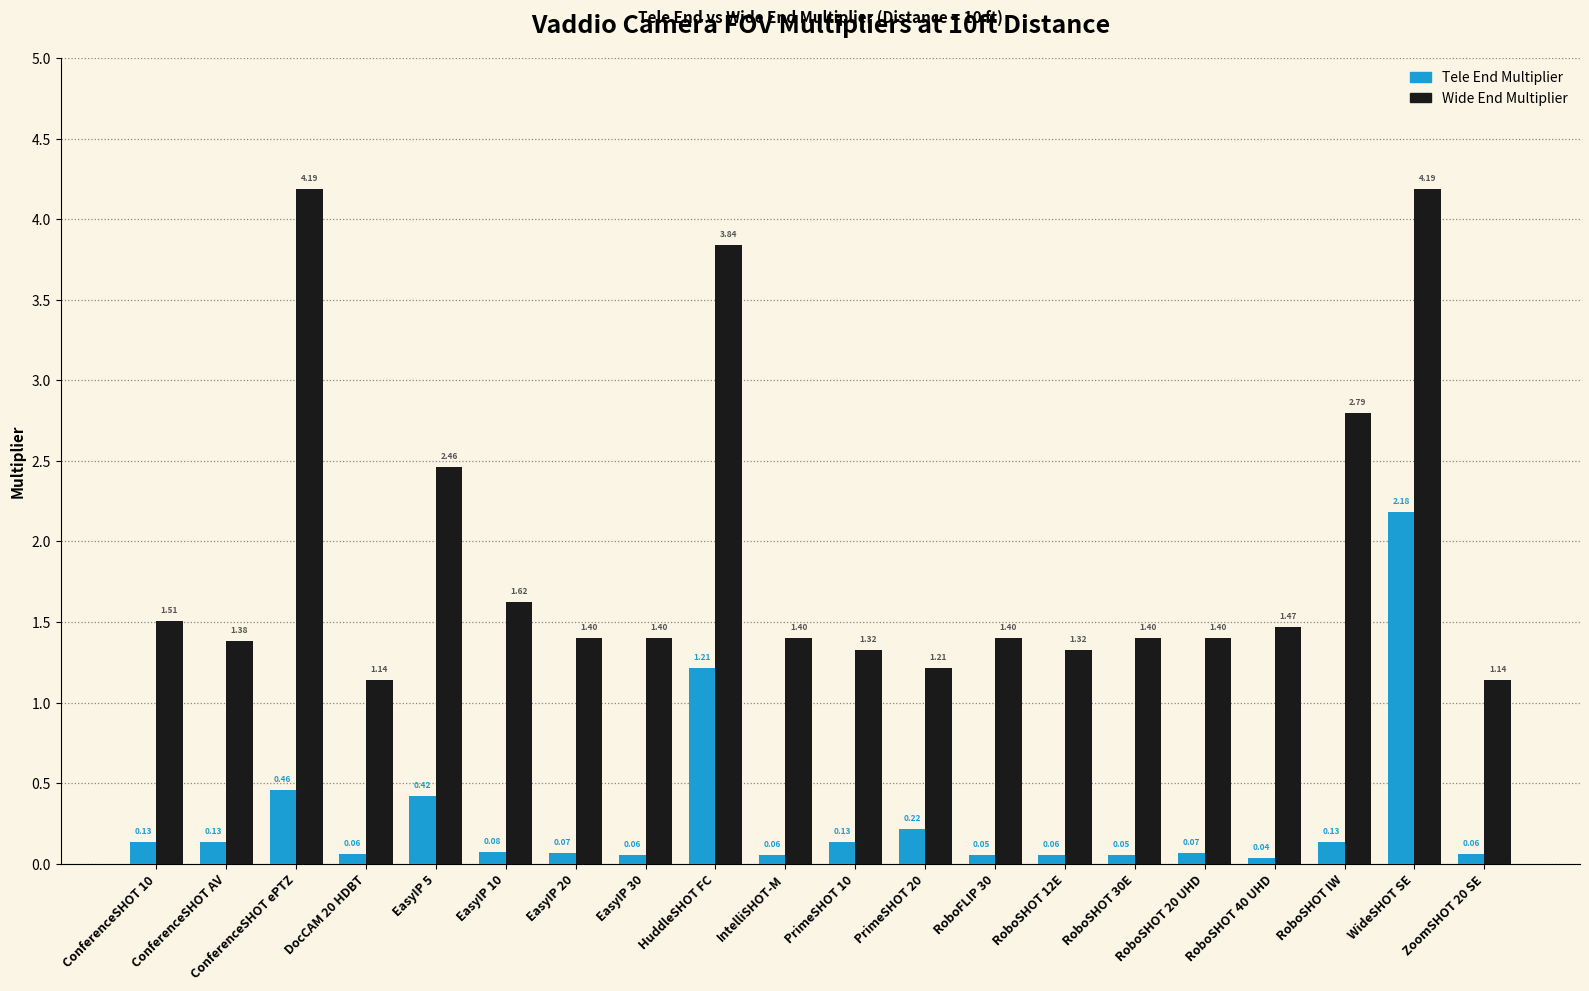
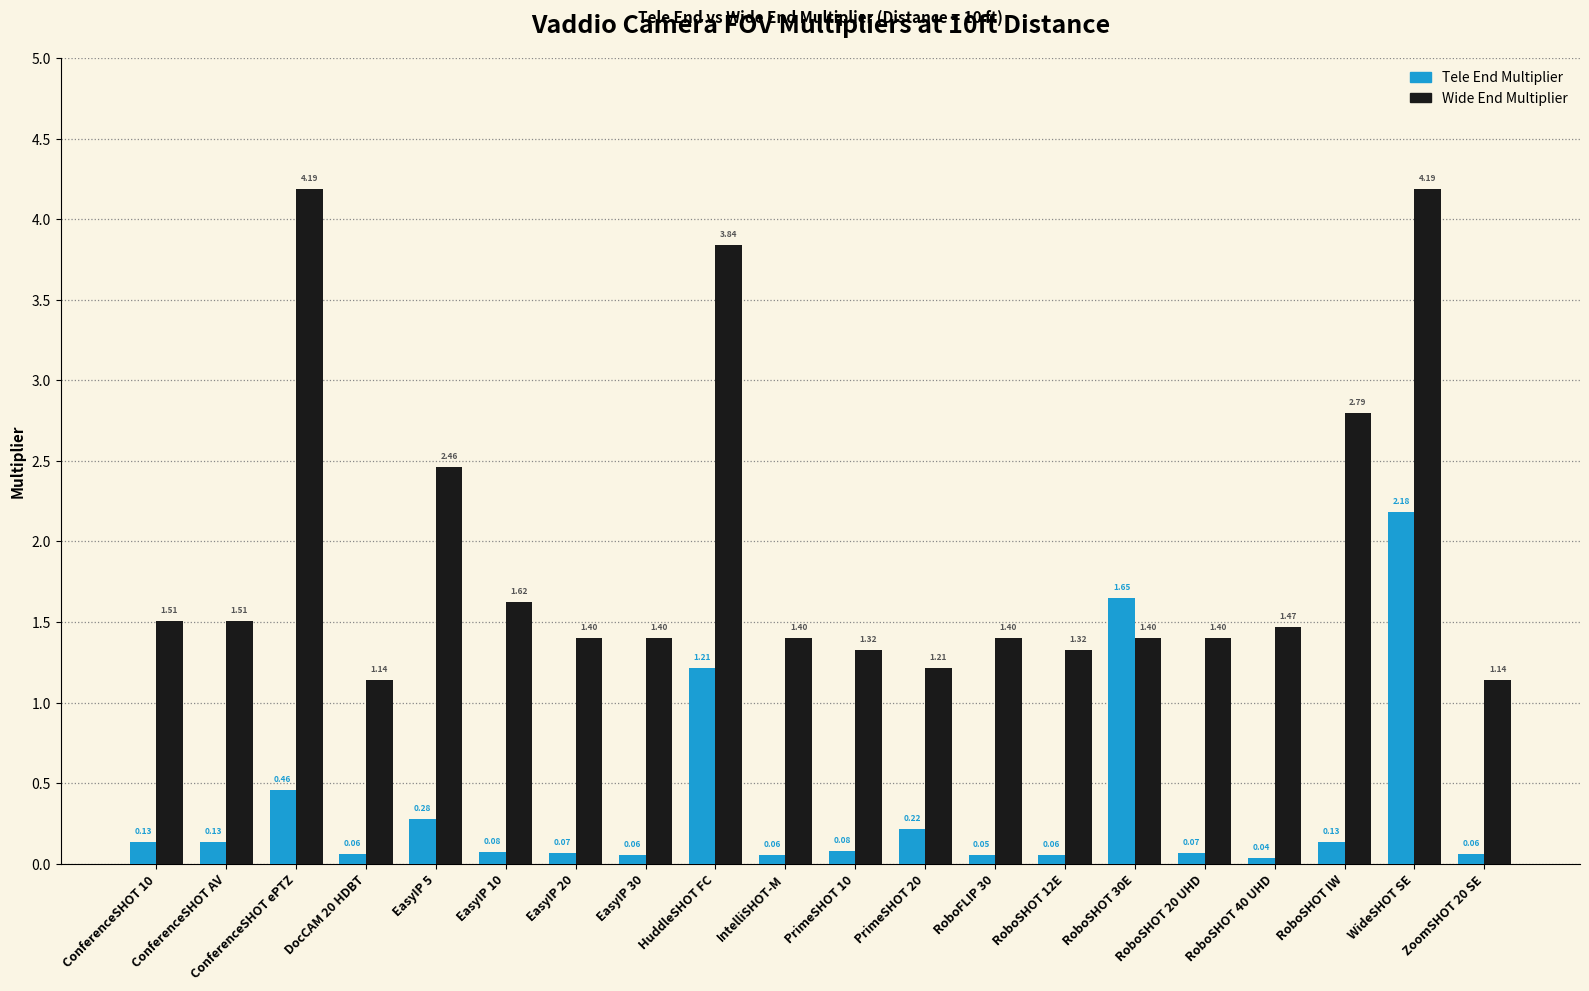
  {
    "Tele End Multiplier": {
      "ConferenceSHOT 10": 0.13,
      "ConferenceSHOT AV": 0.13,
      "ConferenceSHOT ePTZ": 0.46,
      "DocCAM 20 HDBT": 0.06,
-     "EasyIP 5": 0.42,
+     "EasyIP 5": 0.28,
      "EasyIP 10": 0.08,
      "EasyIP 20": 0.07,
      "EasyIP 30": 0.06,
      "HuddleSHOT FC": 1.21,
      "IntelliSHOT-M": 0.06,
-     "PrimeSHOT 10": 0.13,
+     "PrimeSHOT 10": 0.08,
      "PrimeSHOT 20": 0.22,
      "RoboFLIP 30": 0.05,
      "RoboSHOT 12E": 0.06,
-     "RoboSHOT 30E": 0.05,
+     "RoboSHOT 30E": 1.65,
      "RoboSHOT 20 UHD": 0.07,
      "RoboSHOT 40 UHD": 0.04,
      "RoboSHOT IW": 0.13,
      "WideSHOT SE": 2.18,
      "ZoomSHOT 20 SE": 0.06
    },
    "Wide End Multiplier": {
      "ConferenceSHOT 10": 1.51,
-     "ConferenceSHOT AV": 1.38,
+     "ConferenceSHOT AV": 1.51,
      "ConferenceSHOT ePTZ": 4.19,
      "DocCAM 20 HDBT": 1.14,
      "EasyIP 5": 2.46,
      "EasyIP 10": 1.62,
      "EasyIP 20": 1.40,
      "EasyIP 30": 1.40,
      "HuddleSHOT FC": 3.84,
      "IntelliSHOT-M": 1.40,
      "PrimeSHOT 10": 1.32,
      "PrimeSHOT 20": 1.21,
      "RoboFLIP 30": 1.40,
      "RoboSHOT 12E": 1.32,
      "RoboSHOT 30E": 1.40,
      "RoboSHOT 20 UHD": 1.40,
      "RoboSHOT 40 UHD": 1.47,
      "RoboSHOT IW": 2.79,
      "WideSHOT SE": 4.19,
      "ZoomSHOT 20 SE": 1.14
    }
  }
